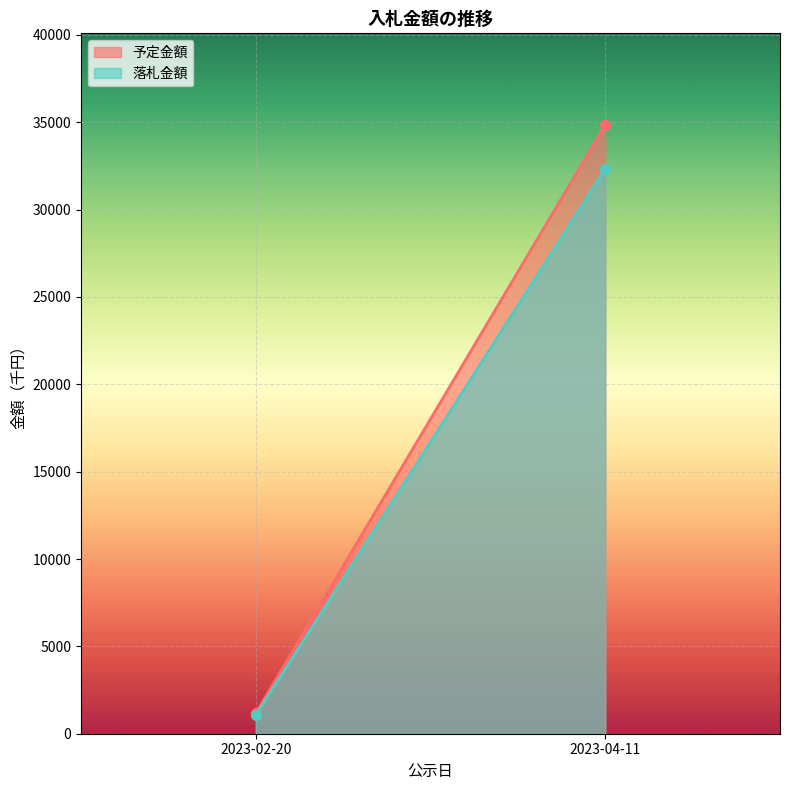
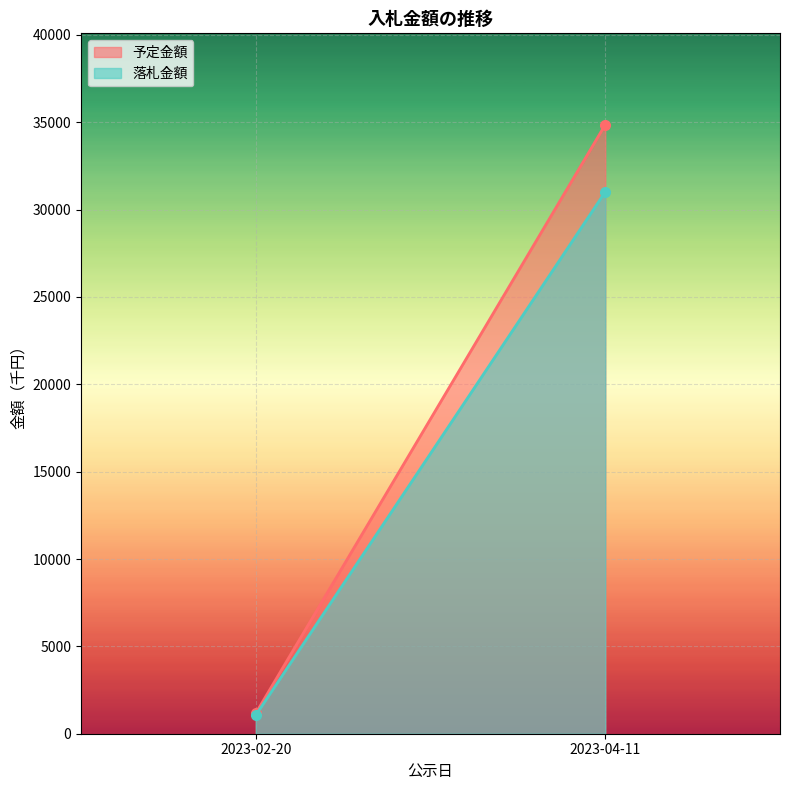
  {
    "予定金額": {
      "2023-04-11": 34900
    },
    "落札金額": {
-     "2023-04-11": 32300
+     "2023-04-11": 31000
    }
  }
